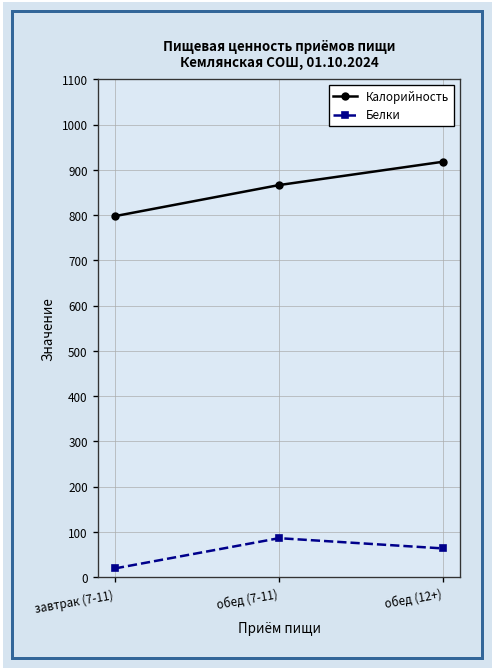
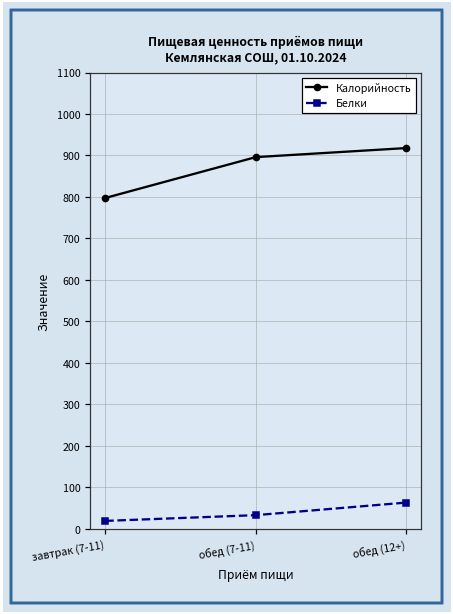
  {
    "Калорийность": {
      "завтрак (7-11)": 800,
-     "обед (7-11)": 870,
+     "обед (7-11)": 900,
      "обед (12+)": 920
    },
    "Белки": {
      "завтрак (7-11)": 20,
-     "обед (7-11)": 90,
+     "обед (7-11)": 30,
      "обед (12+)": 60
    }
  }
